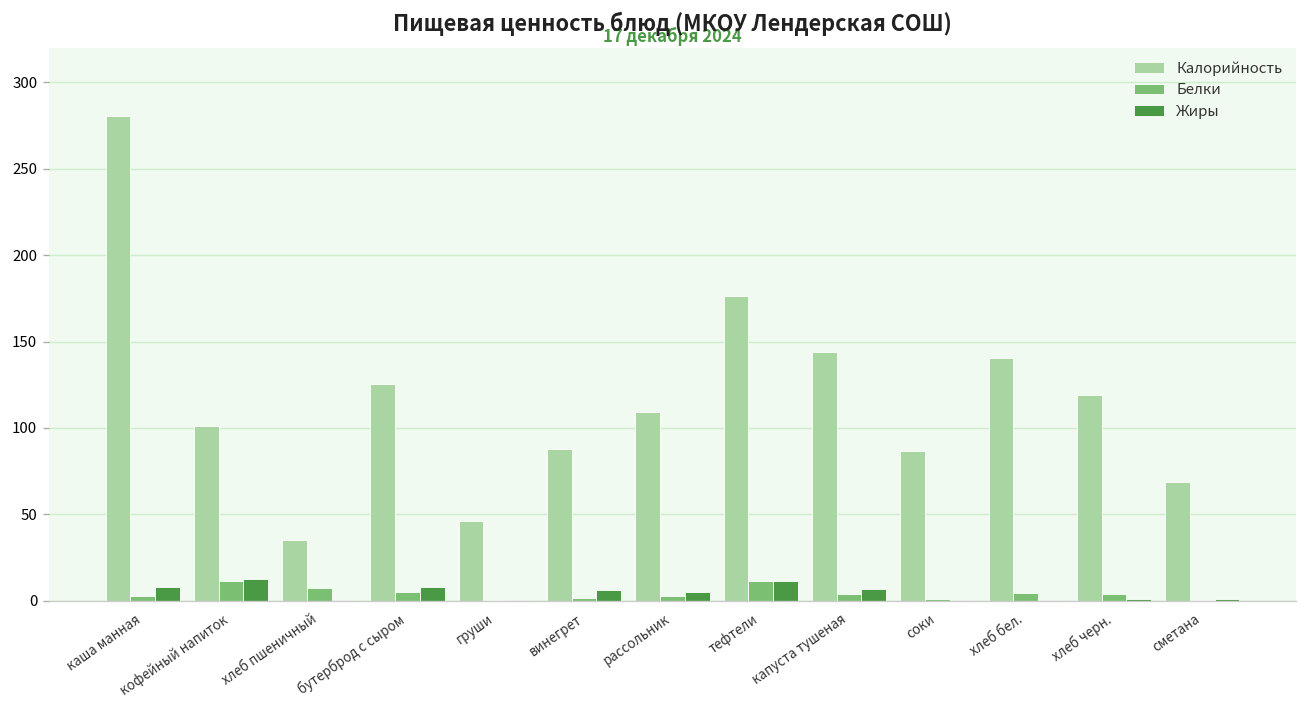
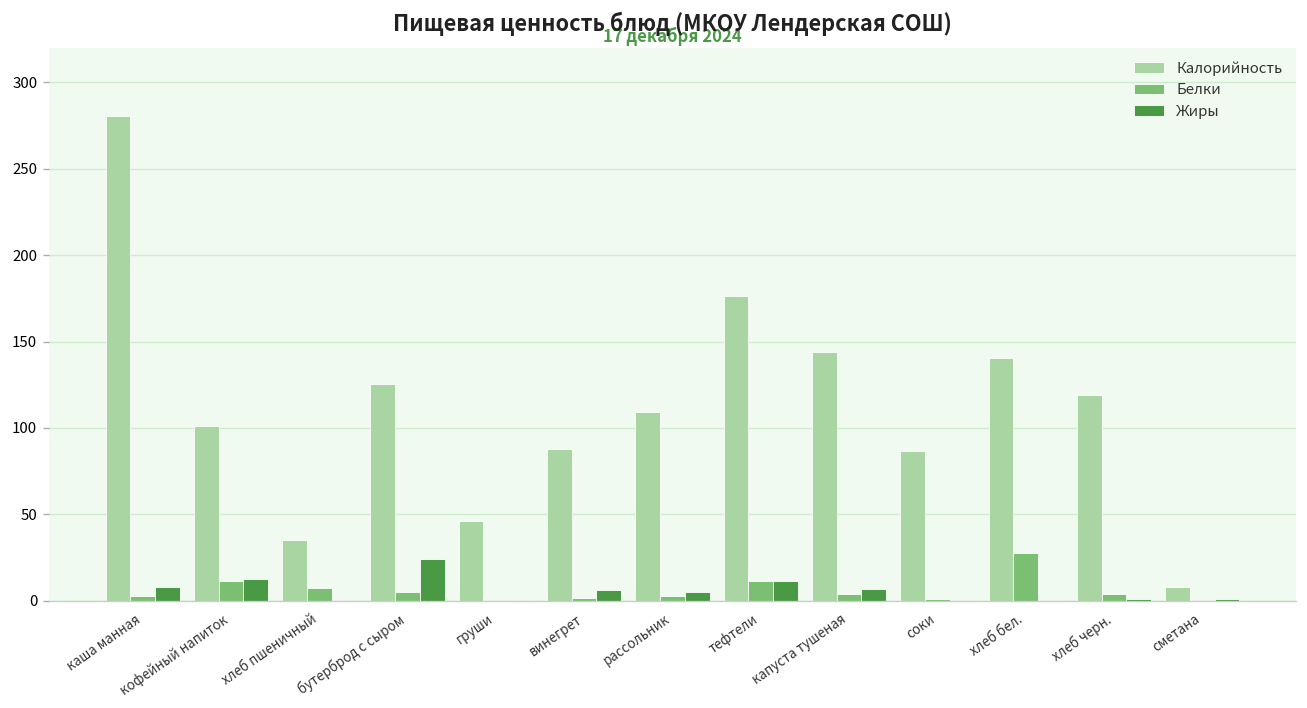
  {
    "Калорийность": {
      "каша манная": 280,
      "кофейный напиток": 101,
      "хлеб пшеничный": 35,
      "бутерброд с сыром": 125,
      "груши": 46,
      "винегрет": 88,
      "рассольник": 109,
      "тефтели": 177,
      "капуста тушеная": 144,
      "соки": 87,
      "хлеб бел.": 141,
      "хлеб черн.": 119,
-     "сметана": 69
+     "сметана": 8
    },
    "Белки": {
      "каша манная": 3,
      "кофейный напиток": 12,
      "хлеб пшеничный": 8,
      "бутерброд с сыром": 5,
      "рассольник": 3,
      "тефтели": 11,
      "капуста тушеная": 4,
-     "хлеб бел.": 5,
+     "хлеб бел.": 27,
      "хлеб черн.": 4
    },
    "Жиры": {
      "каша манная": 8,
      "кофейный напиток": 12,
-     "бутерброд с сыром": 8,
+     "бутерброд с сыром": 24,
      "винегрет": 6,
      "рассольник": 5,
      "тефтели": 11,
      "капуста тушеная": 7
    }
  }
